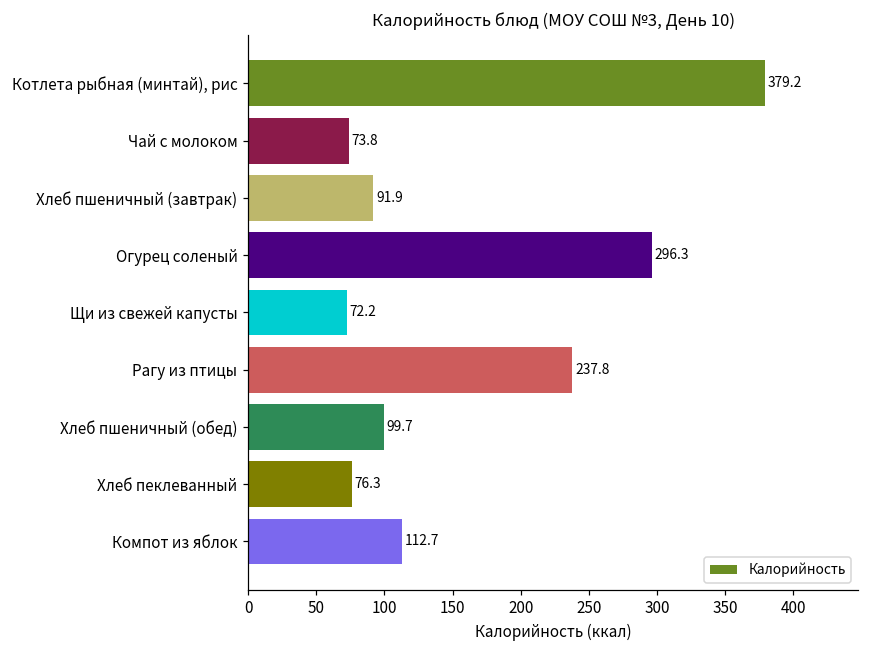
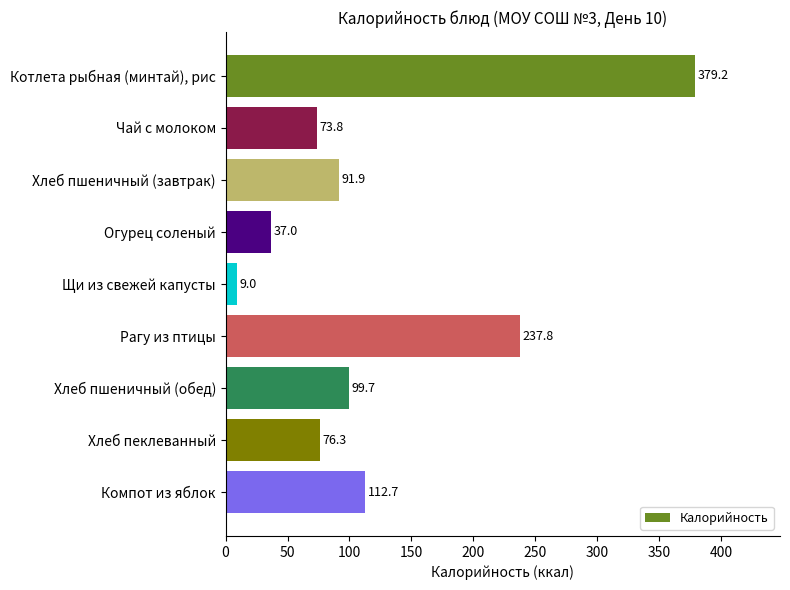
  {
    "Котлета рыбная (минтай), рис": 379.2,
    "Чай с молоком": 73.8,
    "Хлеб пшеничный (завтрак)": 91.9,
-   "Огурец соленый": 296.3,
-   "Щи из свежей капусты": 72.2,
+   "Огурец соленый": 37.0,
+   "Щи из свежей капусты": 9.0,
    "Рагу из птицы": 237.8,
    "Хлеб пшеничный (обед)": 99.7,
    "Хлеб пеклеванный": 76.3,
    "Компот из яблок": 112.7
  }
